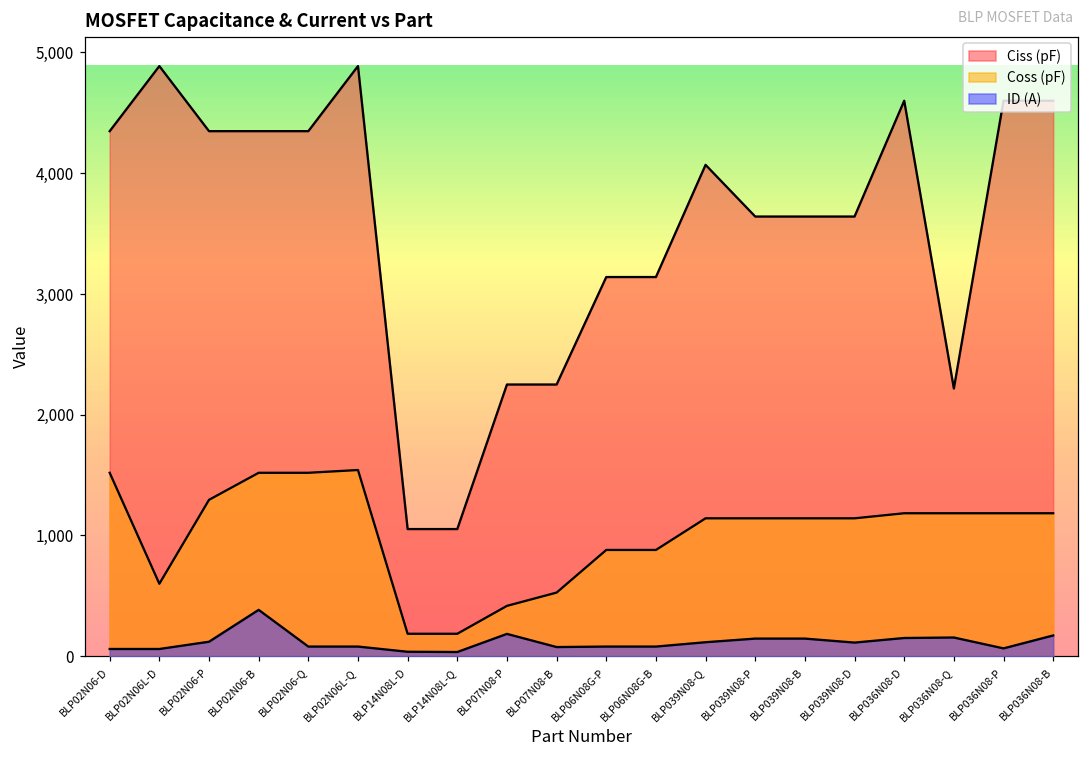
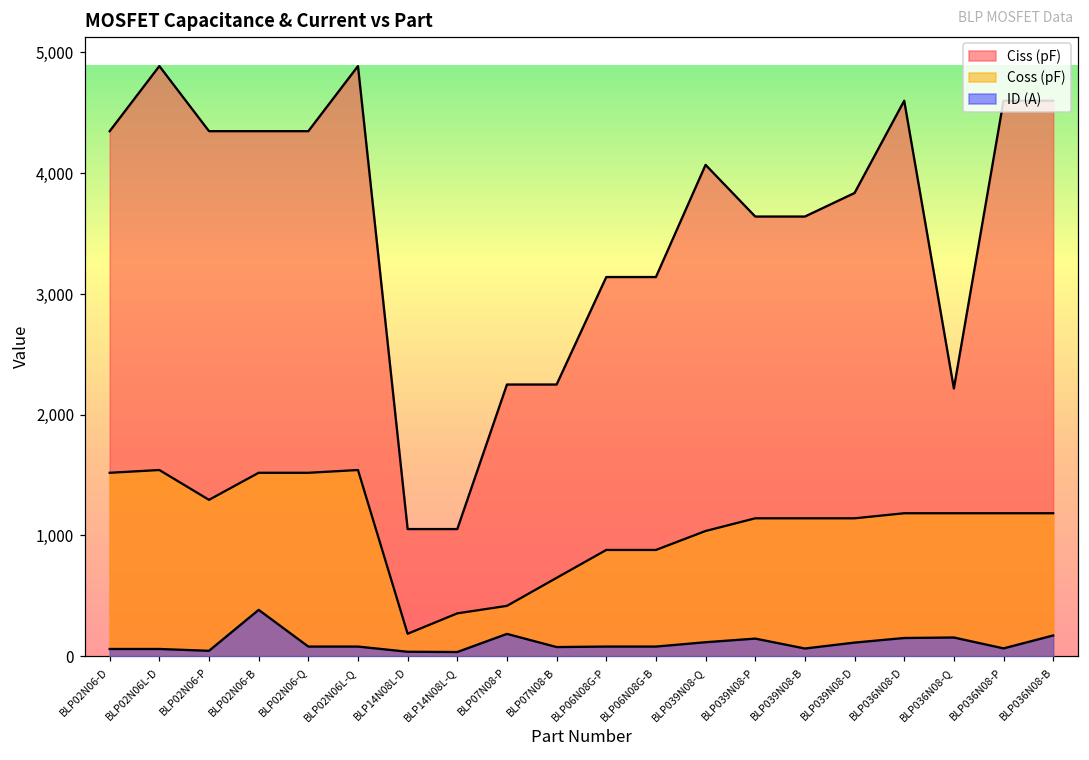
  {
    "Ciss (pF)": {
      "BLP02N06-D": "4,350",
      "BLP02N06L-D": "4,890",
      "BLP02N06-P": "4,350",
      "BLP02N06-B": "4,350",
      "BLP02N06-Q": "4,350",
      "BLP02N06L-Q": "4,890",
      "BLP14N08L-D": "1,050",
      "BLP14N08L-Q": "1,050",
      "BLP07N08-P": "2,250",
      "BLP07N08-B": "2,250",
      "BLP06N08G-P": "3,140",
      "BLP06N08G-B": "3,140",
      "BLP039N08-Q": "4,070",
      "BLP039N08-P": "3,640",
      "BLP039N08-B": "3,640",
-     "BLP039N08-D": "3,640",
+     "BLP039N08-D": "3,840",
      "BLP036N08-D": "4,600",
      "BLP036N08-Q": "2,220"
    },
    "Coss (pF)": {
      "BLP02N06-D": "1,520",
-     "BLP02N06L-D": "600",
+     "BLP02N06L-D": "1,540",
      "BLP02N06-P": "1,300",
      "BLP02N06-B": "1,520",
      "BLP02N06-Q": "1,520",
      "BLP02N06L-Q": "1,540",
      "BLP14N08L-D": "190",
-     "BLP14N08L-Q": "190",
+     "BLP14N08L-Q": "360",
      "BLP07N08-P": "420",
-     "BLP07N08-B": "530",
+     "BLP07N08-B": "650",
      "BLP06N08G-P": "880",
      "BLP06N08G-B": "880",
-     "BLP039N08-Q": "1,140",
+     "BLP039N08-Q": "1,040",
      "BLP039N08-P": "1,140",
      "BLP039N08-B": "1,140",
      "BLP039N08-D": "1,140",
      "BLP036N08-D": "1,180",
      "BLP036N08-Q": "1,180",
      "BLP036N08-P": "1,180",
      "BLP036N08-B": "1,180"
    },
    "ID (A)": {
      "BLP02N06-D": "60",
      "BLP02N06L-D": "60",
-     "BLP02N06-P": "120",
+     "BLP02N06-P": "50",
      "BLP02N06-B": "380",
      "BLP02N06-Q": "80",
      "BLP02N06L-Q": "80",
      "BLP14N08L-D": "40",
      "BLP14N08L-Q": "40",
      "BLP07N08-P": "190",
      "BLP07N08-B": "80",
      "BLP06N08G-P": "80",
      "BLP06N08G-B": "80",
      "BLP039N08-Q": "120",
      "BLP039N08-P": "150",
-     "BLP039N08-B": "150",
+     "BLP039N08-B": "60",
      "BLP039N08-D": "110",
      "BLP036N08-D": "150",
      "BLP036N08-Q": "160",
      "BLP036N08-P": "70",
      "BLP036N08-B": "170"
    }
  }
